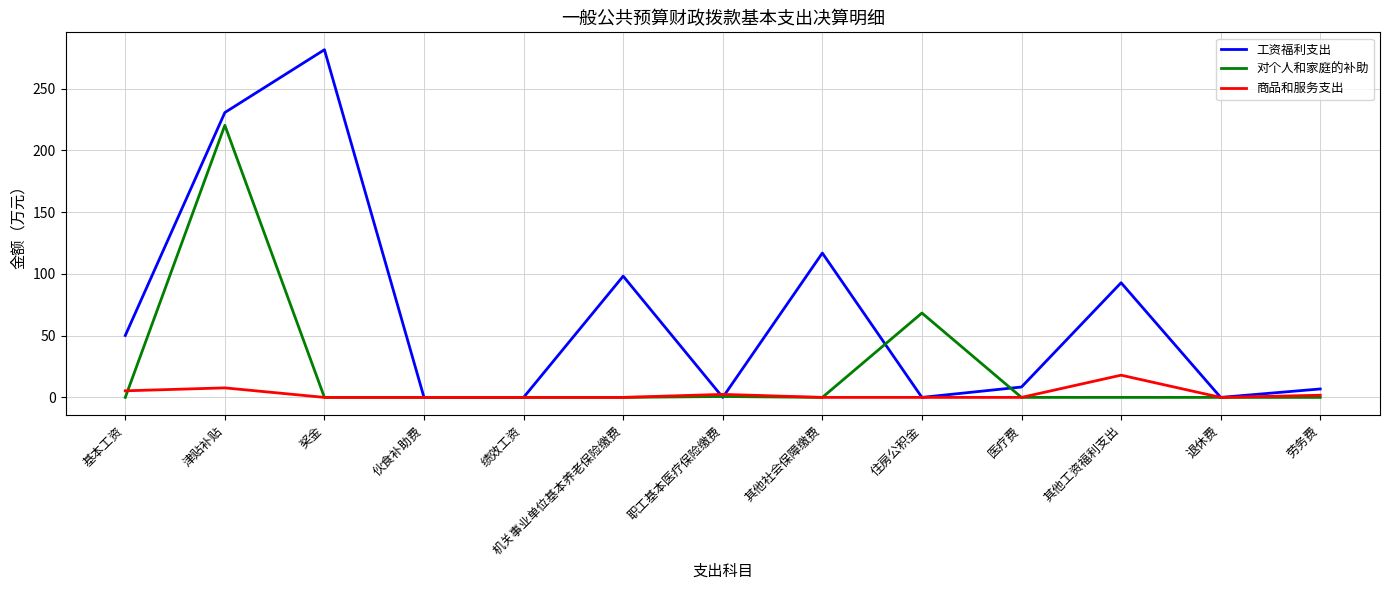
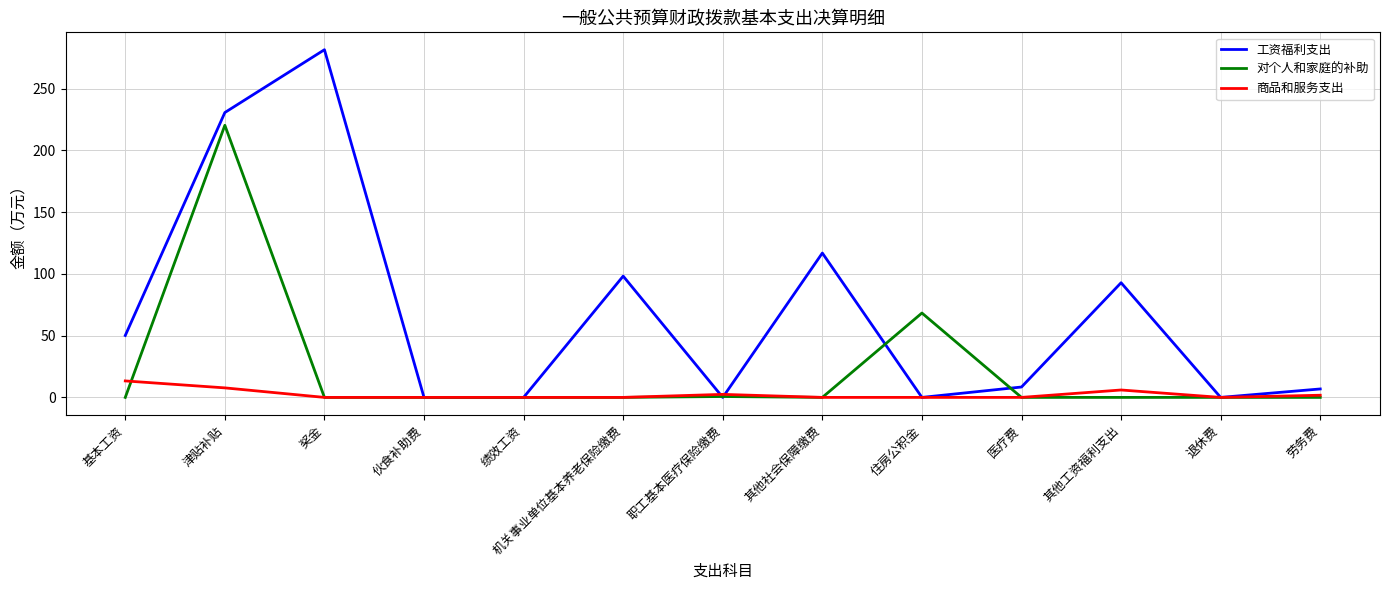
  {
    "工资福利支出": {
      "基本工资": 50,
      "津贴补贴": 231,
      "奖金": 281,
      "机关事业单位基本养老保险缴费": 98,
      "其他社会保障缴费": 117,
      "医疗费": 8,
      "其他工资福利支出": 93,
      "劳务费": 7
    },
    "对个人和家庭的补助": {
      "基本工资": 0,
      "津贴补贴": 220,
      "住房公积金": 68,
      "其他工资福利支出": 0
    },
    "商品和服务支出": {
-     "基本工资": 5,
+     "基本工资": 13,
      "津贴补贴": 8,
-     "其他工资福利支出": 18
+     "其他工资福利支出": 6
    }
  }
